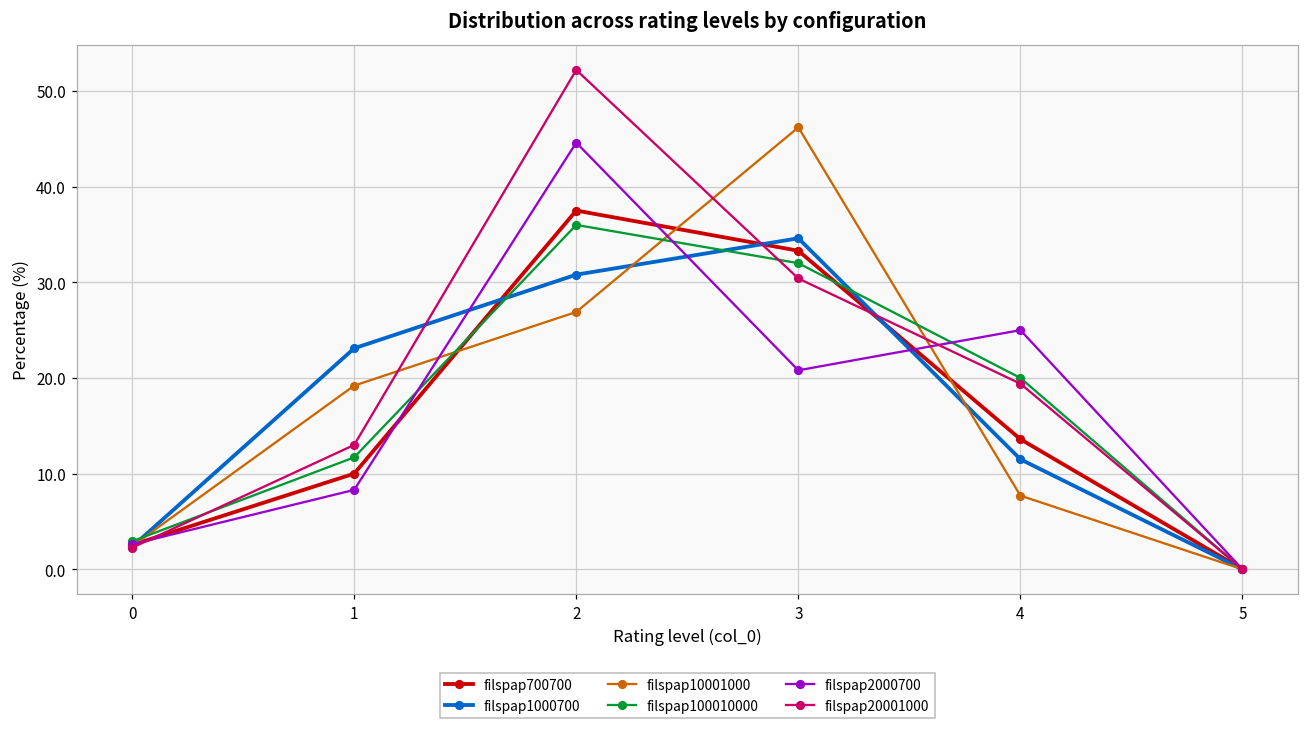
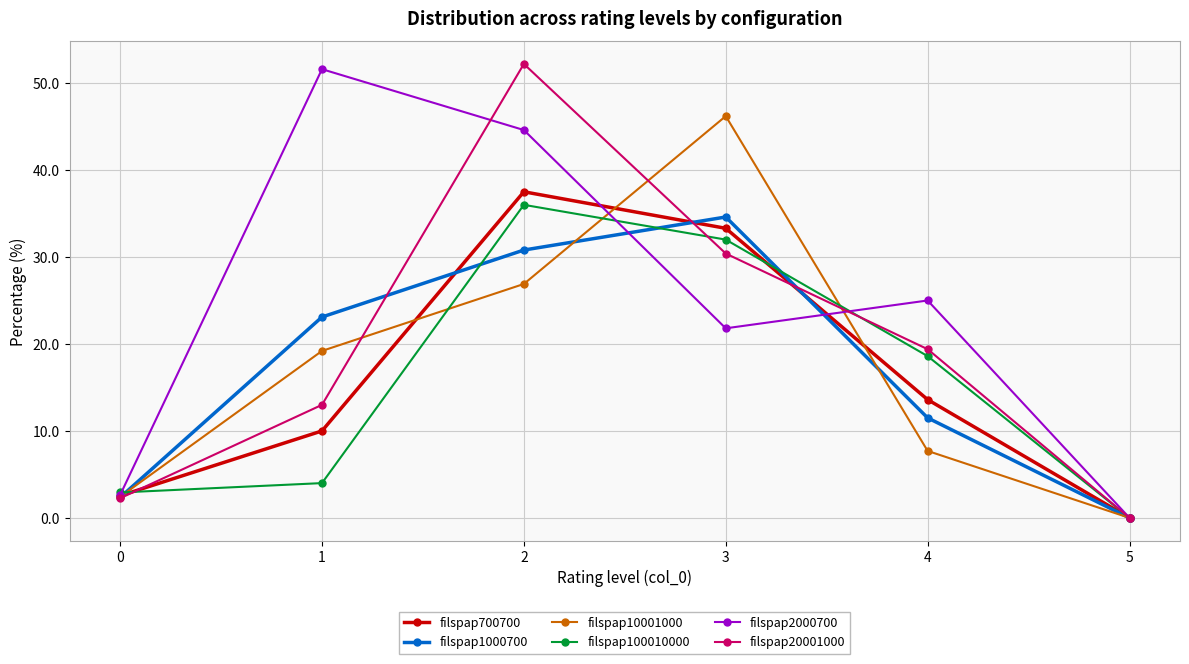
  {
    "filspap700700": {
      "1": 10,
      "2": 38,
      "3": 33,
      "4": 14
    },
    "filspap1000700": {
      "1": 23,
      "2": 31,
      "3": 35,
      "4": 12
    },
    "filspap10001000": {
      "1": 19,
      "2": 27,
      "3": 46,
      "4": 8
    },
    "filspap100010000": {
      "0": 3,
-     "1": 12,
+     "1": 4,
      "2": 36,
      "3": 32,
-     "4": 20
+     "4": 19
    },
    "filspap2000700": {
-     "1": 8,
+     "1": 52,
      "2": 45,
-     "3": 21,
+     "3": 22,
      "4": 25
    },
    "filspap20001000": {
      "1": 13,
      "2": 52,
      "3": 30,
      "4": 19
    }
  }
